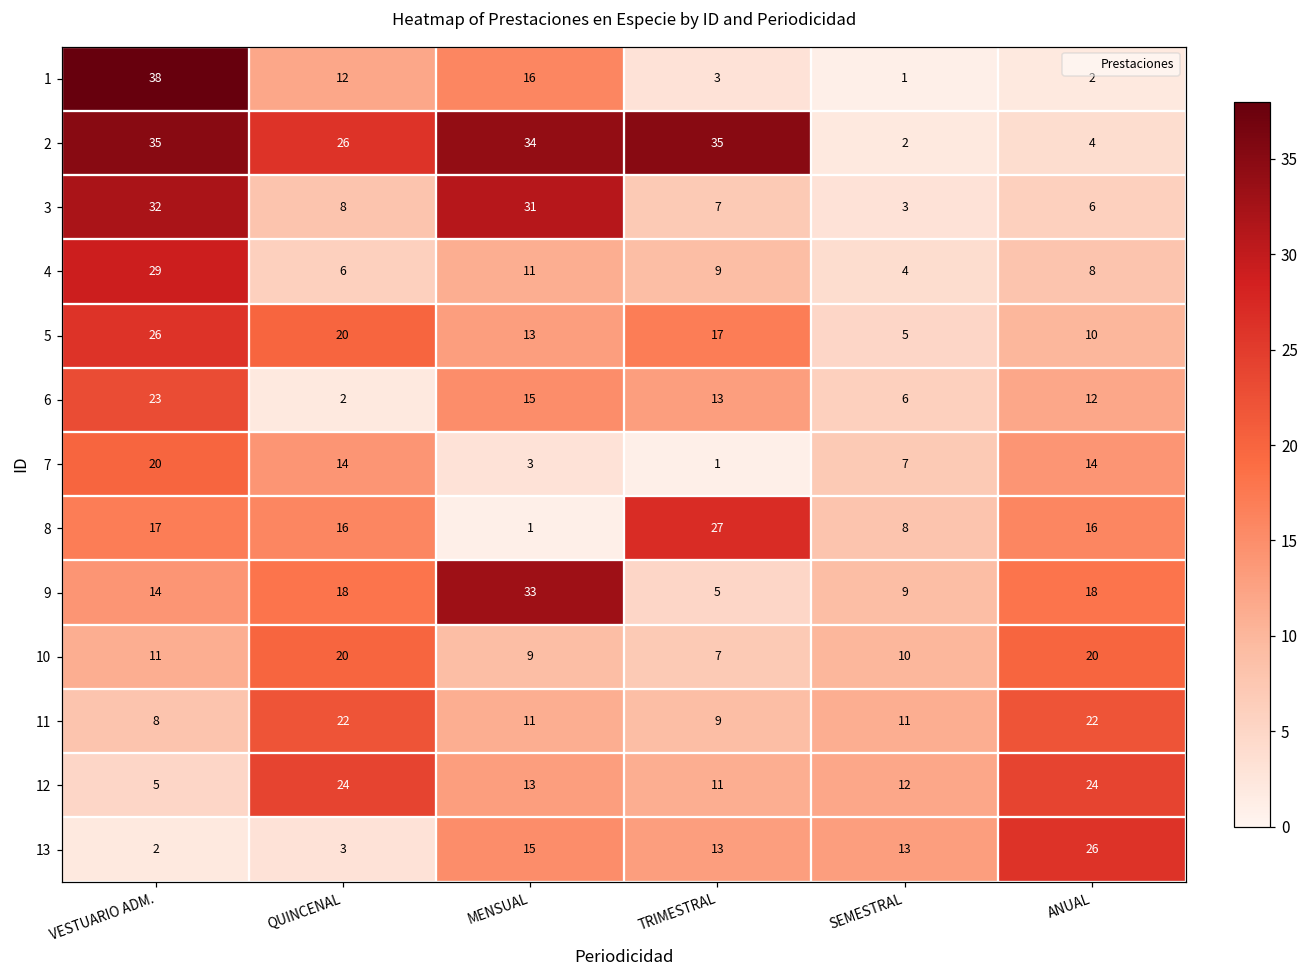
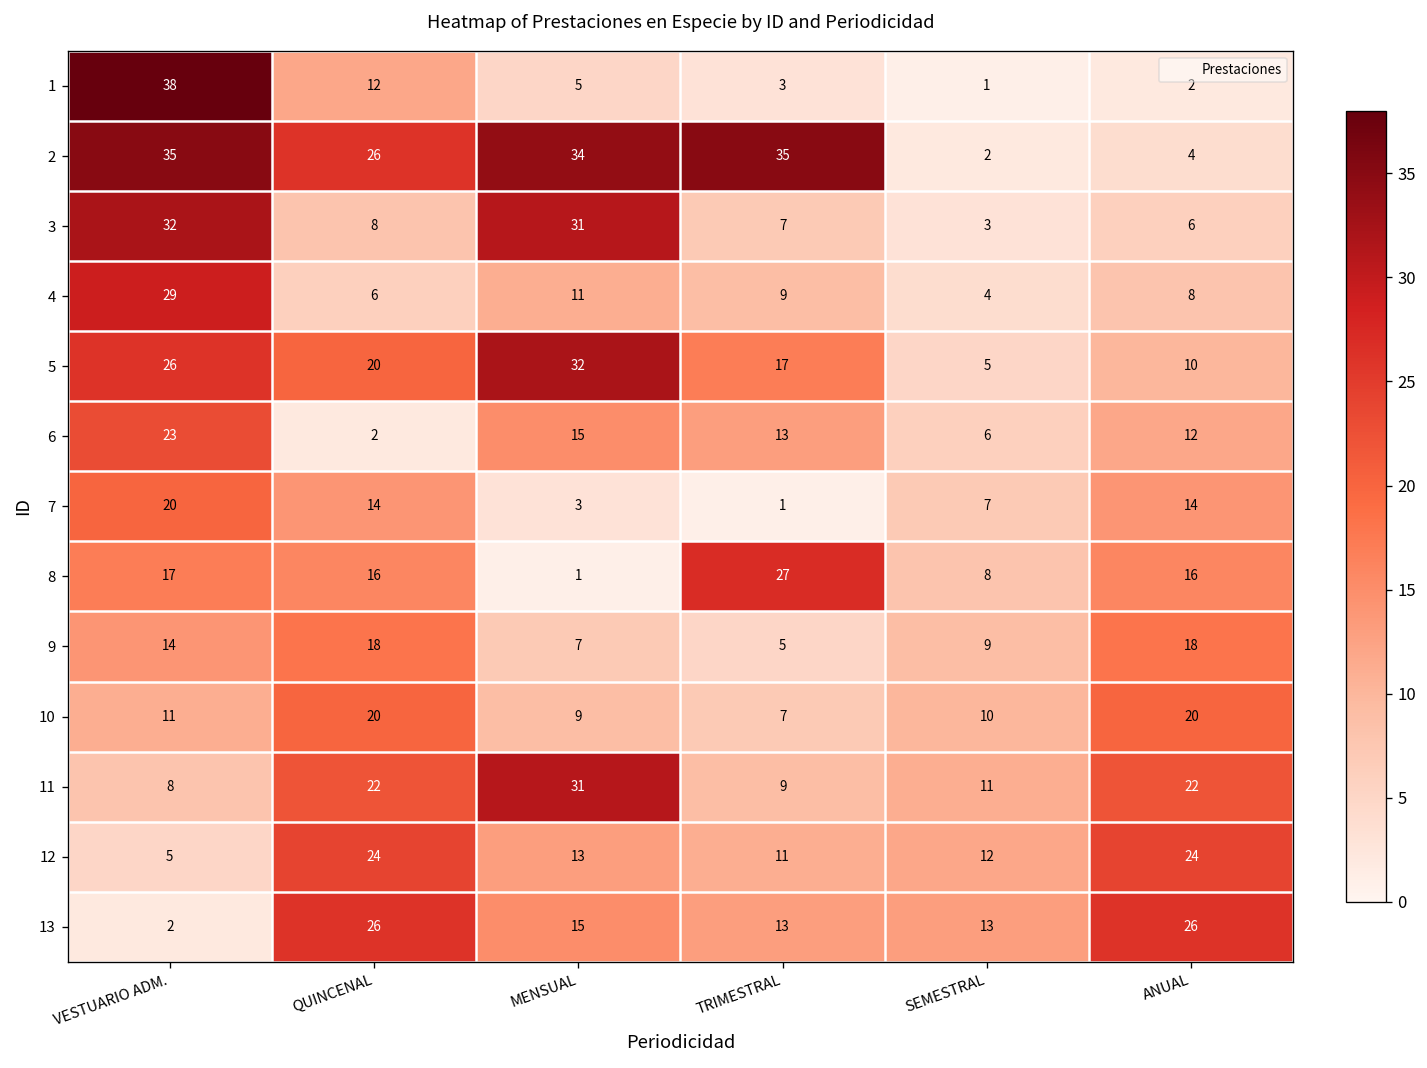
  {
    "1": {
      "VESTUARIO ADM.": 38,
      "QUINCENAL": 12,
-     "MENSUAL": 16,
+     "MENSUAL": 5,
      "TRIMESTRAL": 3,
      "SEMESTRAL": 1
    },
    "2": {
      "VESTUARIO ADM.": 35,
      "QUINCENAL": 26,
      "MENSUAL": 34,
      "TRIMESTRAL": 35,
      "SEMESTRAL": 2,
      "ANUAL": 4
    },
    "3": {
      "VESTUARIO ADM.": 32,
      "QUINCENAL": 8,
      "MENSUAL": 31,
      "TRIMESTRAL": 7,
      "SEMESTRAL": 3,
      "ANUAL": 6
    },
    "4": {
      "VESTUARIO ADM.": 29,
      "QUINCENAL": 6,
      "MENSUAL": 11,
      "TRIMESTRAL": 9,
      "SEMESTRAL": 4,
      "ANUAL": 8
    },
    "5": {
      "VESTUARIO ADM.": 26,
      "QUINCENAL": 20,
-     "MENSUAL": 13,
+     "MENSUAL": 32,
      "TRIMESTRAL": 17,
      "SEMESTRAL": 5,
      "ANUAL": 10
    },
    "6": {
      "VESTUARIO ADM.": 23,
      "QUINCENAL": 2,
      "MENSUAL": 15,
      "TRIMESTRAL": 13,
      "SEMESTRAL": 6,
      "ANUAL": 12
    },
    "7": {
      "VESTUARIO ADM.": 20,
      "QUINCENAL": 14,
      "MENSUAL": 3,
      "TRIMESTRAL": 1,
      "SEMESTRAL": 7,
      "ANUAL": 14
    },
    "8": {
      "VESTUARIO ADM.": 17,
      "QUINCENAL": 16,
      "MENSUAL": 1,
      "TRIMESTRAL": 27,
      "SEMESTRAL": 8,
      "ANUAL": 16
    },
    "9": {
      "VESTUARIO ADM.": 14,
      "QUINCENAL": 18,
-     "MENSUAL": 33,
+     "MENSUAL": 7,
      "TRIMESTRAL": 5,
      "SEMESTRAL": 9,
      "ANUAL": 18
    },
    "10": {
      "VESTUARIO ADM.": 11,
      "QUINCENAL": 20,
      "MENSUAL": 9,
      "TRIMESTRAL": 7,
      "SEMESTRAL": 10,
      "ANUAL": 20
    },
    "11": {
      "VESTUARIO ADM.": 8,
      "QUINCENAL": 22,
-     "MENSUAL": 11,
+     "MENSUAL": 31,
      "TRIMESTRAL": 9,
      "SEMESTRAL": 11,
      "ANUAL": 22
    },
    "12": {
      "VESTUARIO ADM.": 5,
      "QUINCENAL": 24,
      "MENSUAL": 13,
      "TRIMESTRAL": 11,
      "SEMESTRAL": 12,
      "ANUAL": 24
    },
    "13": {
      "VESTUARIO ADM.": 2,
-     "QUINCENAL": 3,
+     "QUINCENAL": 26,
      "MENSUAL": 15,
      "TRIMESTRAL": 13,
      "SEMESTRAL": 13,
      "ANUAL": 26
    }
  }
